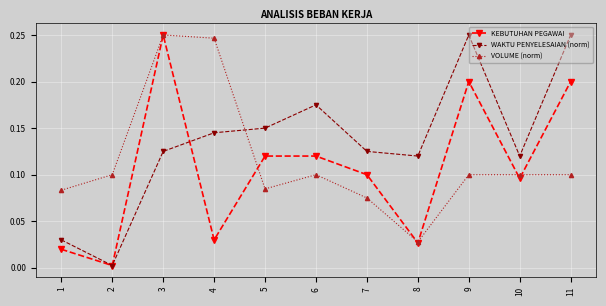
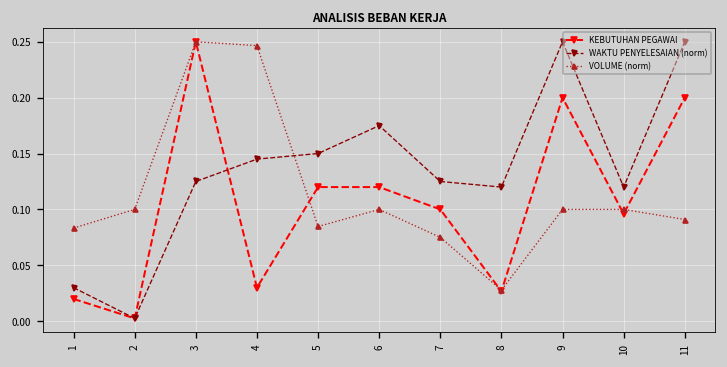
  {
    "KEBUTUHAN PEGAWAI": {
      "1": 0.02,
      "4": 0.03,
      "5": 0.12,
      "6": 0.12,
      "7": 0.10,
      "9": 0.20,
      "10": 0.10,
      "11": 0.20
    },
    "WAKTU PENYELESAIAN (norm)": {
      "1": 0.03,
      "3": 0.13,
      "4": 0.15,
      "5": 0.15,
      "6": 0.18,
      "7": 0.13,
      "8": 0.12,
      "9": 0.25,
      "10": 0.12
    },
    "VOLUME (norm)": {
      "1": 0.08,
      "2": 0.10,
      "4": 0.25,
      "5": 0.08,
      "6": 0.10,
      "7": 0.08,
      "9": 0.10,
      "10": 0.10,
-     "11": 0.10
+     "11": 0.09
    }
  }
